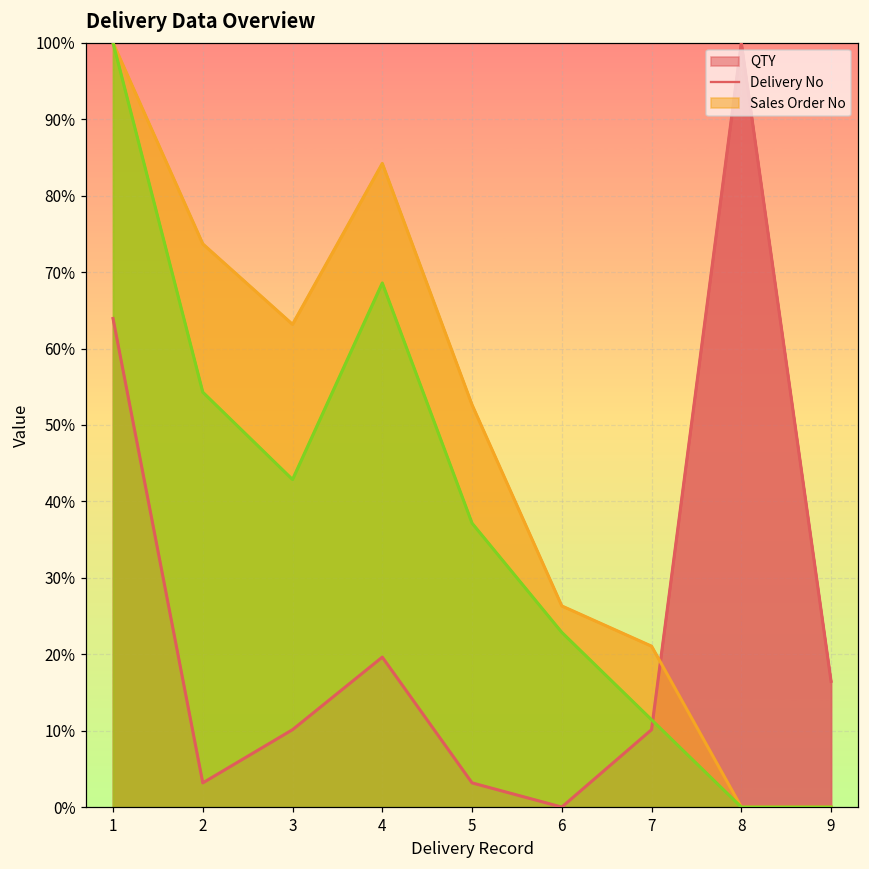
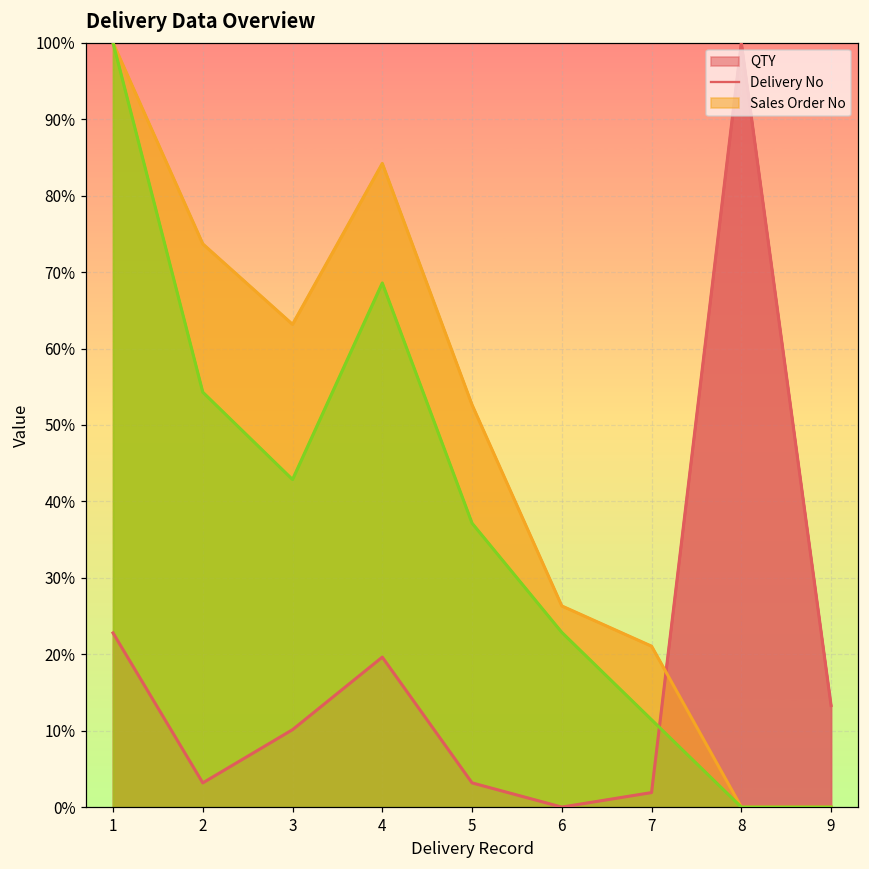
  {
    "QTY": {
-     "1": "64%",
+     "1": "23%",
      "2": "3%",
      "3": "10%",
      "4": "20%",
      "5": "3%",
      "6": "0%",
-     "7": "10%",
+     "7": "2%",
      "8": "100%",
-     "9": "16%"
+     "9": "13%"
    }
  }
